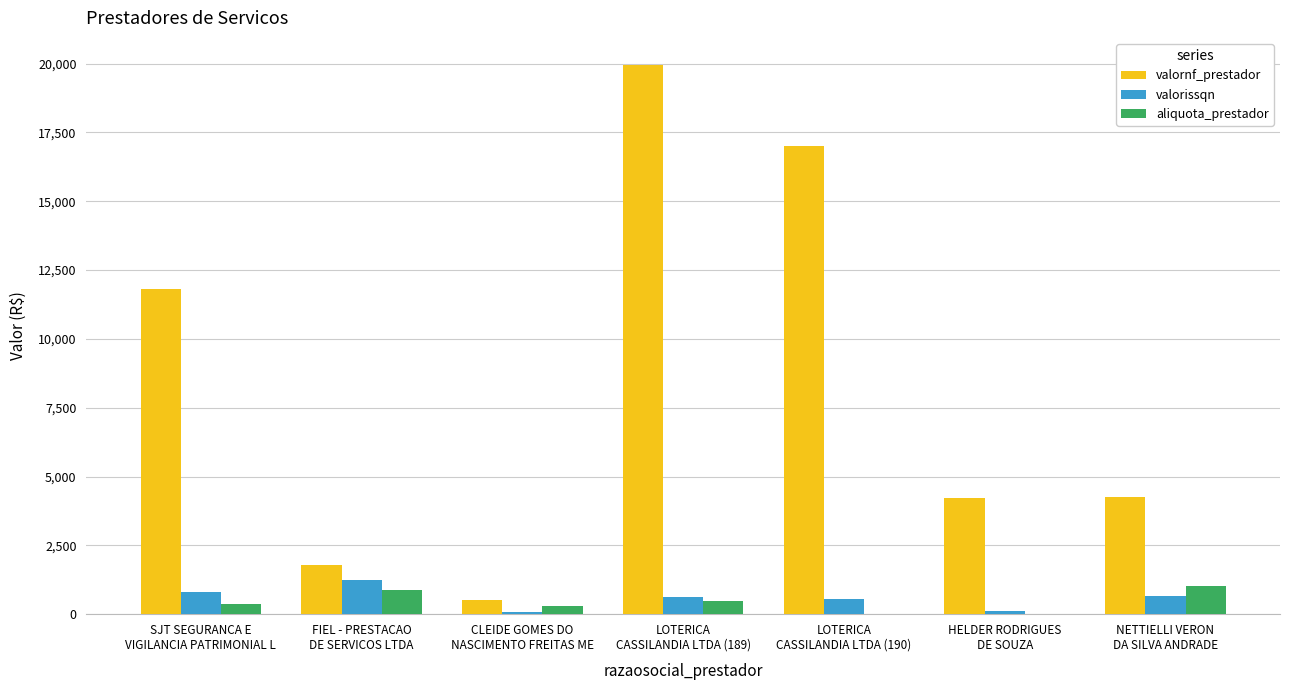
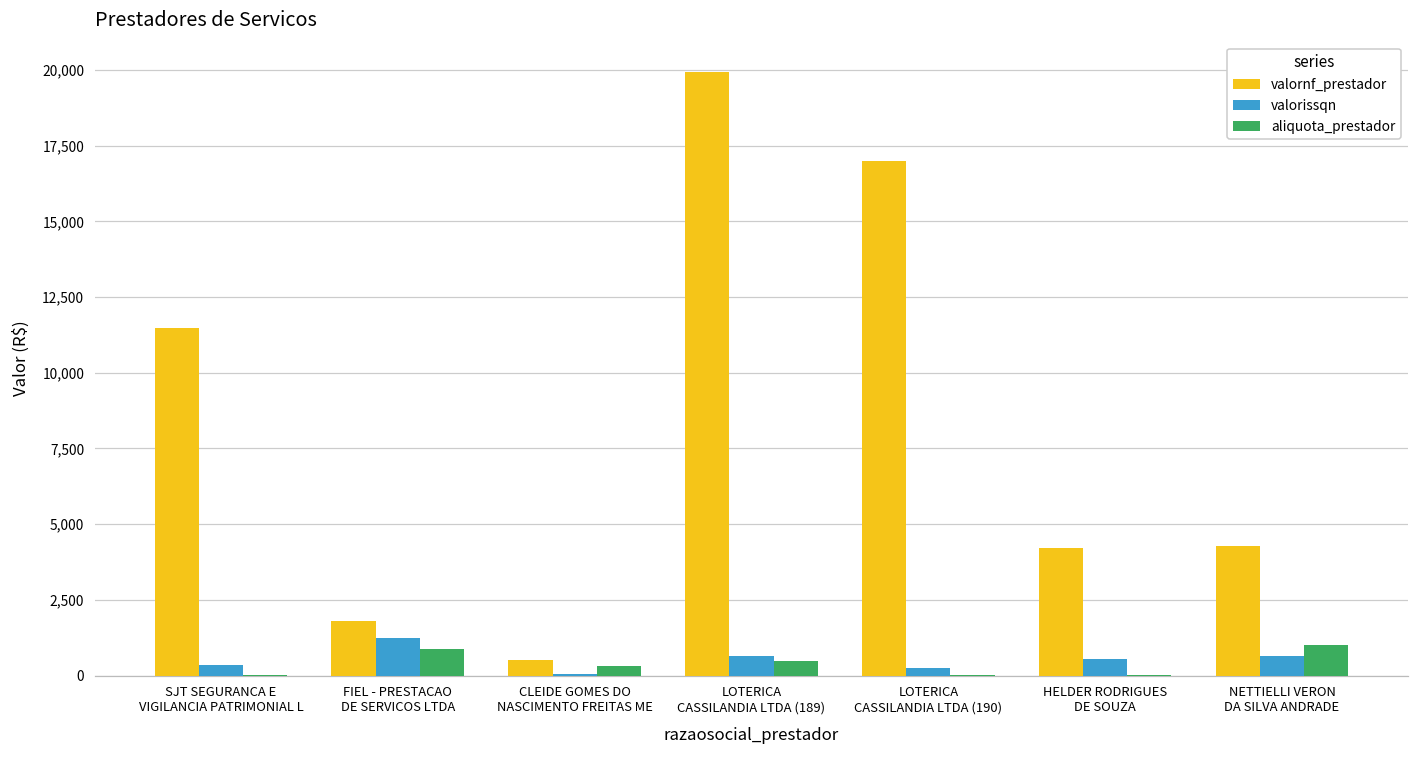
  {
    "valornf_prestador": {
-     "SJT SEGURANCA E VIGILANCIA PATRIMONIAL L": "11,800",
+     "SJT SEGURANCA E VIGILANCIA PATRIMONIAL L": "11,500",
      "FIEL - PRESTACAO DE SERVICOS LTDA": "1,800",
      "CLEIDE GOMES DO NASCIMENTO FREITAS ME": "500",
      "LOTERICA CASSILANDIA LTDA (189)": "19,900",
      "LOTERICA CASSILANDIA LTDA (190)": "17,000",
      "HELDER RODRIGUES DE SOUZA": "4,200",
      "NETTIELLI VERON DA SILVA ANDRADE": "4,300"
    },
    "valorissqn": {
-     "SJT SEGURANCA E VIGILANCIA PATRIMONIAL L": "800",
+     "SJT SEGURANCA E VIGILANCIA PATRIMONIAL L": "300",
      "FIEL - PRESTACAO DE SERVICOS LTDA": "1,200",
      "LOTERICA CASSILANDIA LTDA (189)": "600",
-     "LOTERICA CASSILANDIA LTDA (190)": "500",
-     "HELDER RODRIGUES DE SOUZA": "100",
+     "LOTERICA CASSILANDIA LTDA (190)": "200",
+     "HELDER RODRIGUES DE SOUZA": "500",
      "NETTIELLI VERON DA SILVA ANDRADE": "600"
    },
    "aliquota_prestador": {
-     "SJT SEGURANCA E VIGILANCIA PATRIMONIAL L": "400",
+     "SJT SEGURANCA E VIGILANCIA PATRIMONIAL L": "0",
      "FIEL - PRESTACAO DE SERVICOS LTDA": "900",
      "CLEIDE GOMES DO NASCIMENTO FREITAS ME": "300",
      "LOTERICA CASSILANDIA LTDA (189)": "500",
      "NETTIELLI VERON DA SILVA ANDRADE": "1,000"
    }
  }
